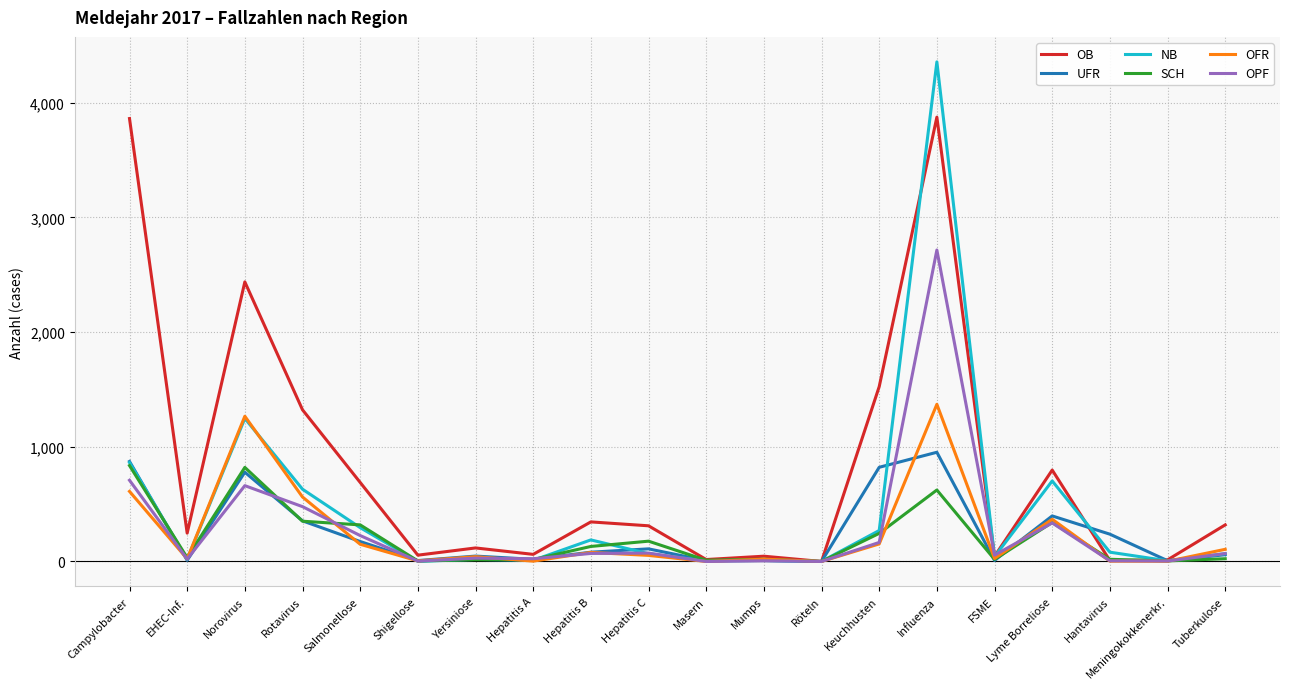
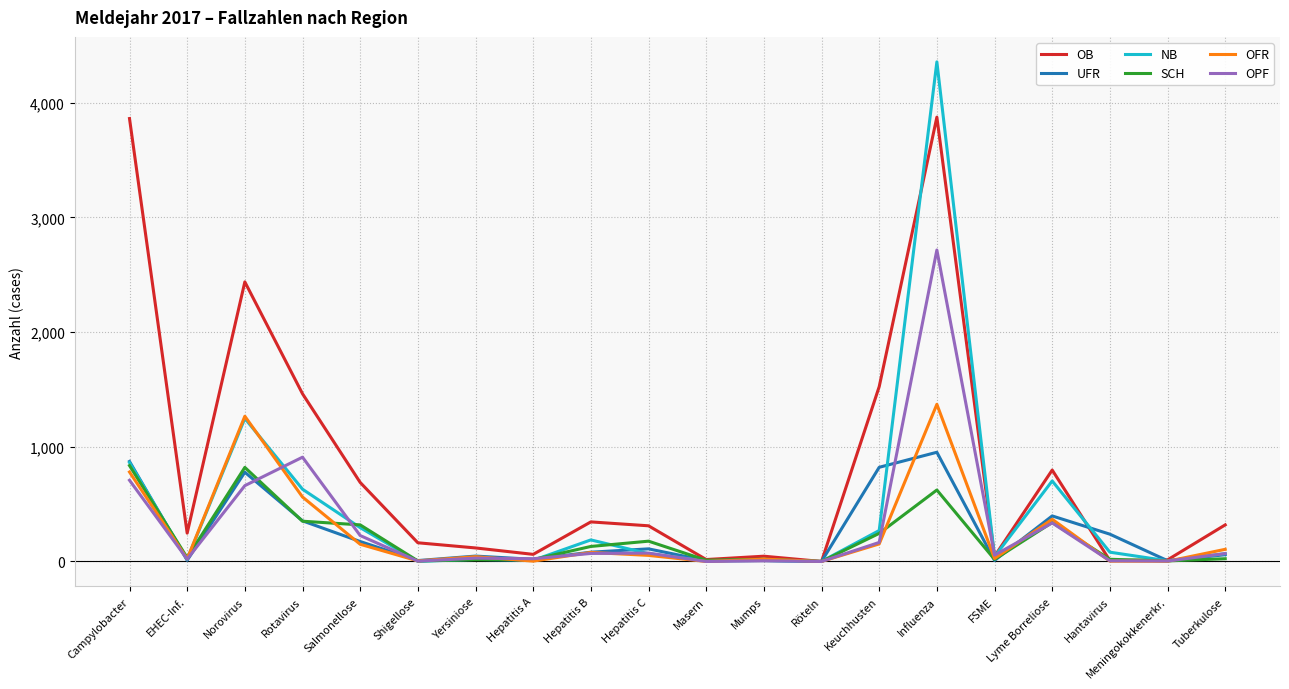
  {
    "OB": {
      "Campylobacter": "3,860",
      "EHEC-Inf.": "250",
      "Norovirus": "2,440",
-     "Rotavirus": "1,320",
+     "Rotavirus": "1,460",
      "Salmonellose": "690",
-     "Shigellose": "60",
+     "Shigellose": "160",
      "Yersiniose": "120",
      "Hepatitis A": "60",
      "Hepatitis B": "350",
      "Hepatitis C": "310",
      "Mumps": "50",
      "Keuchhusten": "1,520",
      "Influenza": "3,870",
      "Lyme Borreliose": "800",
      "Tuberkulose": "320"
    },
    "UFR": {
      "Norovirus": "780",
      "Salmonellose": "170",
      "Hepatitis C": "110",
      "Keuchhusten": "820",
      "Influenza": "950",
      "Lyme Borreliose": "400",
      "Hantavirus": "240"
    },
    "NB": {
      "Rotavirus": "630",
      "Salmonellose": "300",
      "Hepatitis B": "190",
      "Keuchhusten": "270",
      "Influenza": "4,360",
      "Lyme Borreliose": "700",
      "Hantavirus": "80"
    },
    "SCH": {
      "Campylobacter": "840",
      "Norovirus": "820",
      "Salmonellose": "320",
      "Hepatitis B": "130",
      "Hepatitis C": "180",
      "Keuchhusten": "250",
      "Influenza": "620",
      "Tuberkulose": "20"
    },
    "OFR": {
-     "Campylobacter": "610",
+     "Campylobacter": "780",
      "Rotavirus": "560",
      "Salmonellose": "150",
      "Influenza": "1,370",
      "Lyme Borreliose": "370",
      "Tuberkulose": "110"
    },
    "OPF": {
      "Campylobacter": "710",
      "Norovirus": "660",
-     "Rotavirus": "480",
+     "Rotavirus": "910",
      "Salmonellose": "230",
      "Influenza": "2,720"
    }
  }
